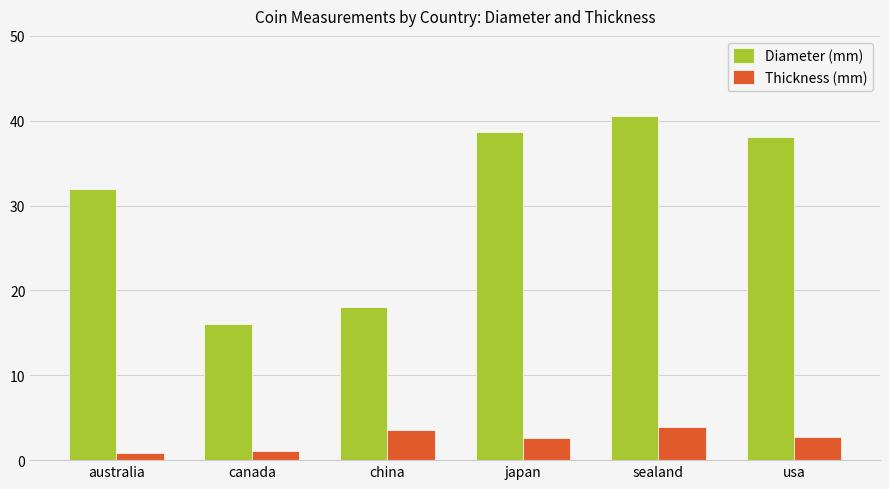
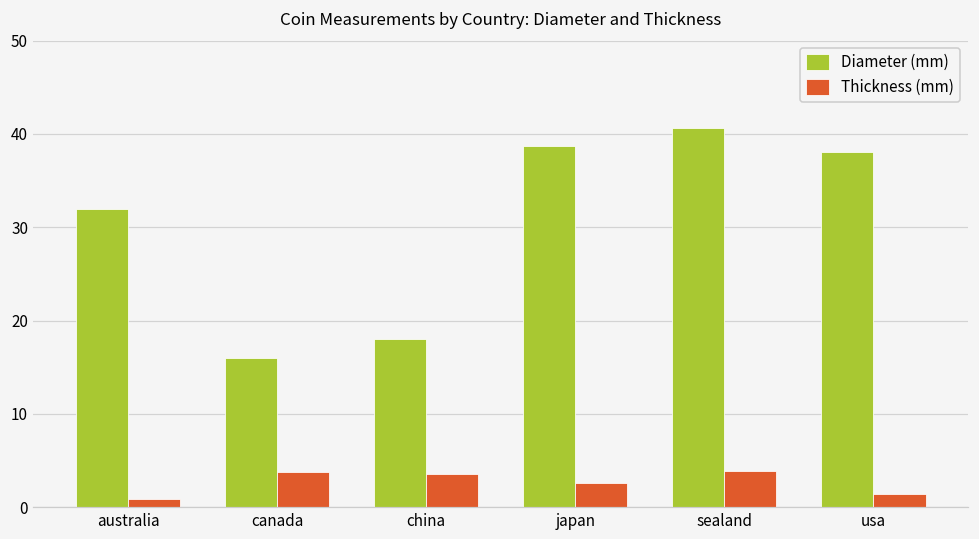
  {
    "Diameter (mm)": {
      "australia": 32,
      "canada": 16,
      "china": 18,
      "japan": 39,
      "sealand": 41,
      "usa": 38
    },
    "Thickness (mm)": {
      "australia": 1,
-     "canada": 1,
+     "canada": 4,
      "china": 4,
      "japan": 3,
      "sealand": 4,
-     "usa": 3
+     "usa": 1
    }
  }
